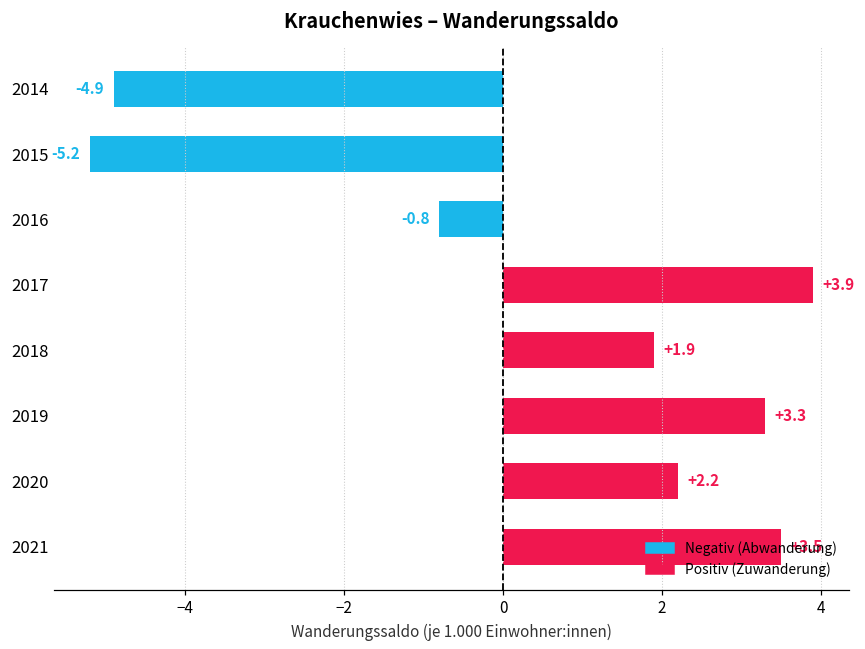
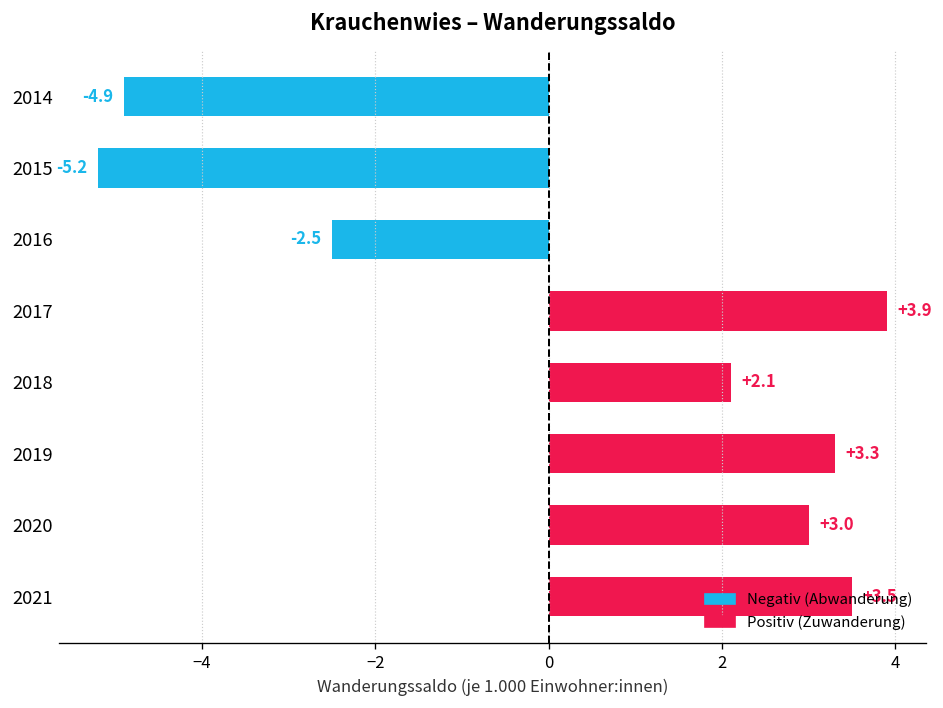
  {
    "2014": "-4.9",
    "2015": "-5.2",
-   "2016": "-0.8",
+   "2016": "-2.5",
    "2017": "+3.9",
-   "2018": "+1.9",
+   "2018": "+2.1",
    "2019": "+3.3",
-   "2020": "+2.2",
+   "2020": "+3.0",
    "2021": "+3.5"
  }
